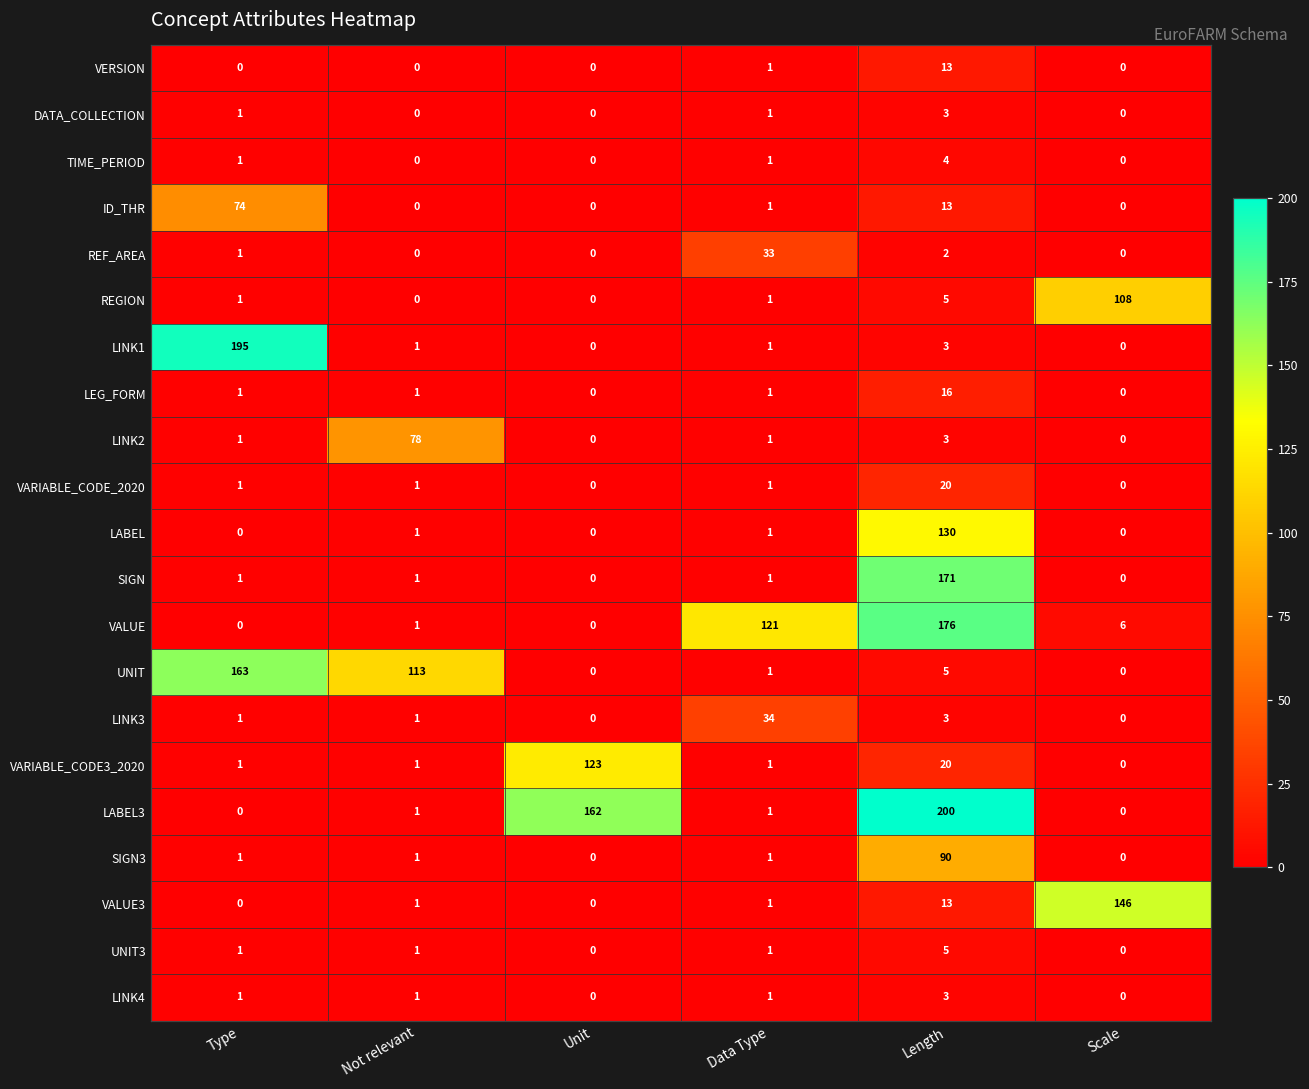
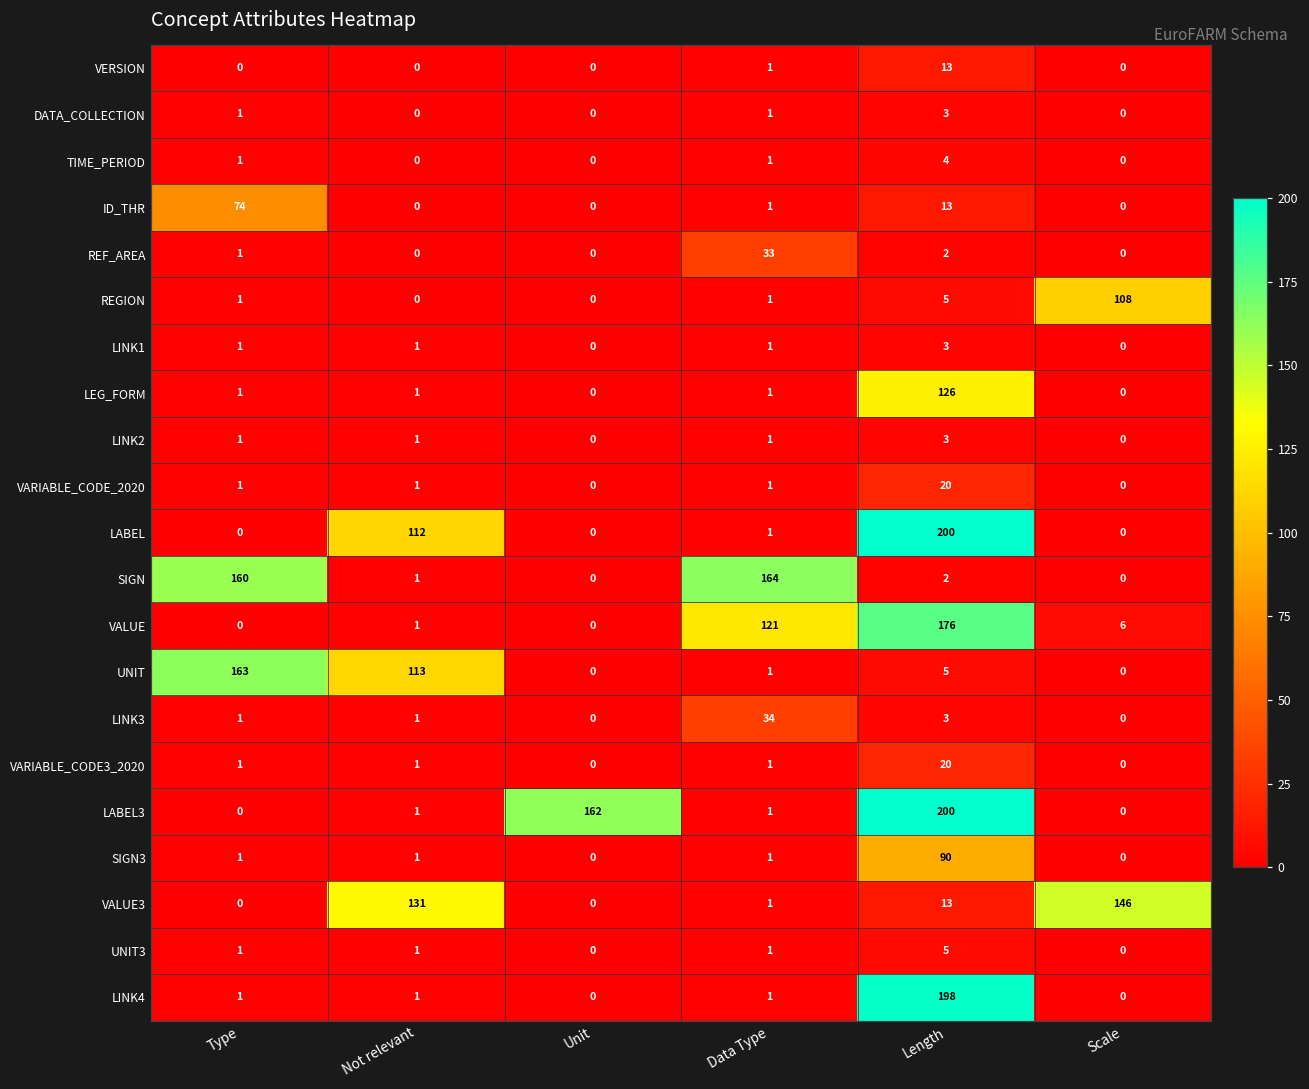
  {
    "VERSION": {
      "Type": 0,
      "Not relevant": 0,
      "Unit": 0,
      "Data Type": 1,
      "Length": 13,
      "Scale": 0
    },
    "DATA_COLLECTION": {
      "Type": 1,
      "Not relevant": 0,
      "Unit": 0,
      "Data Type": 1,
      "Length": 3,
      "Scale": 0
    },
    "TIME_PERIOD": {
      "Type": 1,
      "Not relevant": 0,
      "Unit": 0,
      "Data Type": 1,
      "Length": 4,
      "Scale": 0
    },
    "ID_THR": {
      "Type": 74,
      "Not relevant": 0,
      "Unit": 0,
      "Data Type": 1,
      "Length": 13,
      "Scale": 0
    },
    "REF_AREA": {
      "Type": 1,
      "Not relevant": 0,
      "Unit": 0,
      "Data Type": 33,
      "Length": 2,
      "Scale": 0
    },
    "REGION": {
      "Type": 1,
      "Not relevant": 0,
      "Unit": 0,
      "Data Type": 1,
      "Length": 5,
      "Scale": 108
    },
    "LINK1": {
-     "Type": 195,
+     "Type": 1,
      "Not relevant": 1,
      "Unit": 0,
      "Data Type": 1,
      "Length": 3,
      "Scale": 0
    },
    "LEG_FORM": {
      "Type": 1,
      "Not relevant": 1,
      "Unit": 0,
      "Data Type": 1,
-     "Length": 16,
+     "Length": 126,
      "Scale": 0
    },
    "LINK2": {
      "Type": 1,
-     "Not relevant": 78,
+     "Not relevant": 1,
      "Unit": 0,
      "Data Type": 1,
      "Length": 3,
      "Scale": 0
    },
    "VARIABLE_CODE_2020": {
      "Type": 1,
      "Not relevant": 1,
      "Unit": 0,
      "Data Type": 1,
      "Length": 20,
      "Scale": 0
    },
    "LABEL": {
      "Type": 0,
-     "Not relevant": 1,
+     "Not relevant": 112,
      "Unit": 0,
      "Data Type": 1,
-     "Length": 130,
+     "Length": 200,
      "Scale": 0
    },
    "SIGN": {
-     "Type": 1,
+     "Type": 160,
      "Not relevant": 1,
      "Unit": 0,
-     "Data Type": 1,
-     "Length": 171,
+     "Data Type": 164,
+     "Length": 2,
      "Scale": 0
    },
    "VALUE": {
      "Type": 0,
      "Not relevant": 1,
      "Unit": 0,
      "Data Type": 121,
      "Length": 176,
      "Scale": 6
    },
    "UNIT": {
      "Type": 163,
      "Not relevant": 113,
      "Unit": 0,
      "Data Type": 1,
      "Length": 5,
      "Scale": 0
    },
    "LINK3": {
      "Type": 1,
      "Not relevant": 1,
      "Unit": 0,
      "Data Type": 34,
      "Length": 3,
      "Scale": 0
    },
    "VARIABLE_CODE3_2020": {
      "Type": 1,
      "Not relevant": 1,
-     "Unit": 123,
+     "Unit": 0,
      "Data Type": 1,
      "Length": 20,
      "Scale": 0
    },
    "LABEL3": {
      "Type": 0,
      "Not relevant": 1,
      "Unit": 162,
      "Data Type": 1,
      "Length": 200,
      "Scale": 0
    },
    "SIGN3": {
      "Type": 1,
      "Not relevant": 1,
      "Unit": 0,
      "Data Type": 1,
      "Length": 90,
      "Scale": 0
    },
    "VALUE3": {
      "Type": 0,
-     "Not relevant": 1,
+     "Not relevant": 131,
      "Unit": 0,
      "Data Type": 1,
      "Length": 13,
      "Scale": 146
    },
    "UNIT3": {
      "Type": 1,
      "Not relevant": 1,
      "Unit": 0,
      "Data Type": 1,
      "Length": 5,
      "Scale": 0
    },
    "LINK4": {
      "Type": 1,
      "Not relevant": 1,
      "Unit": 0,
      "Data Type": 1,
-     "Length": 3,
+     "Length": 198,
      "Scale": 0
    }
  }
